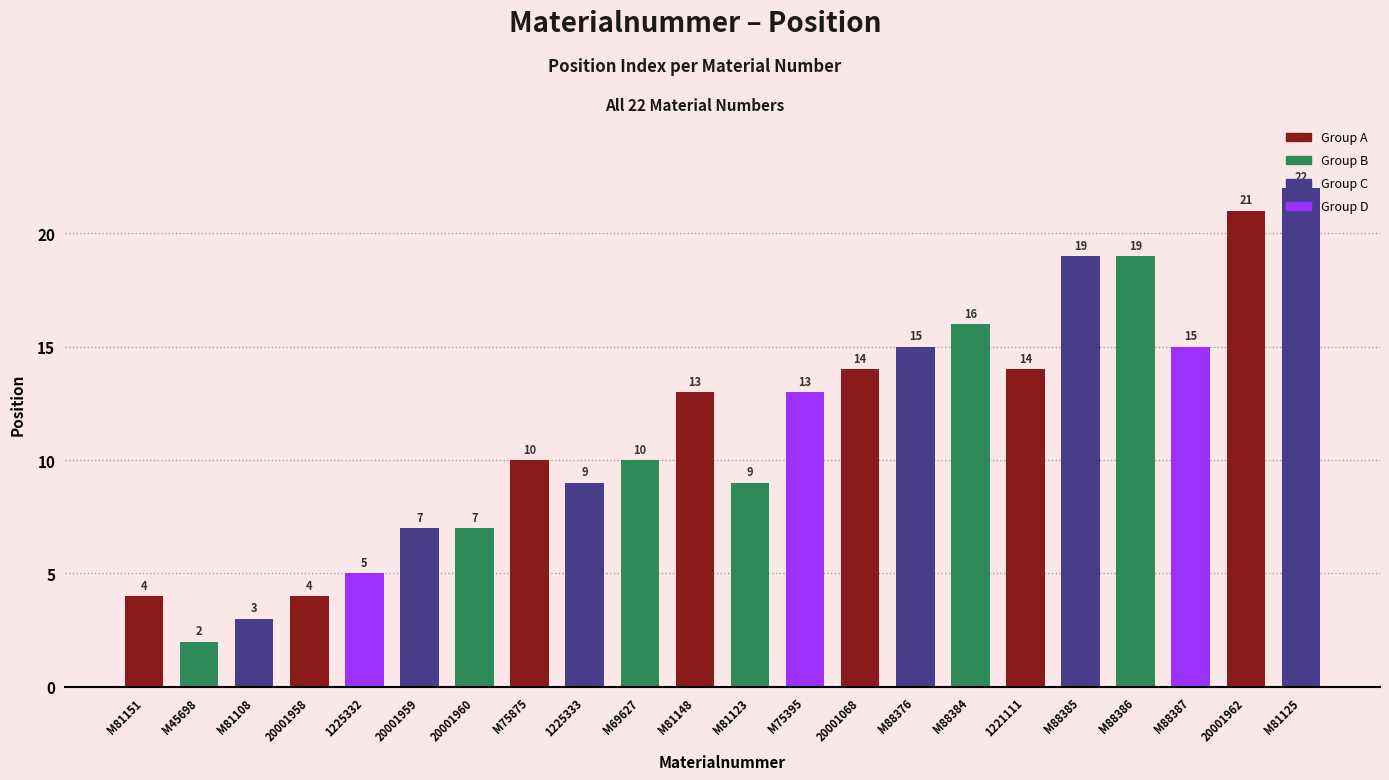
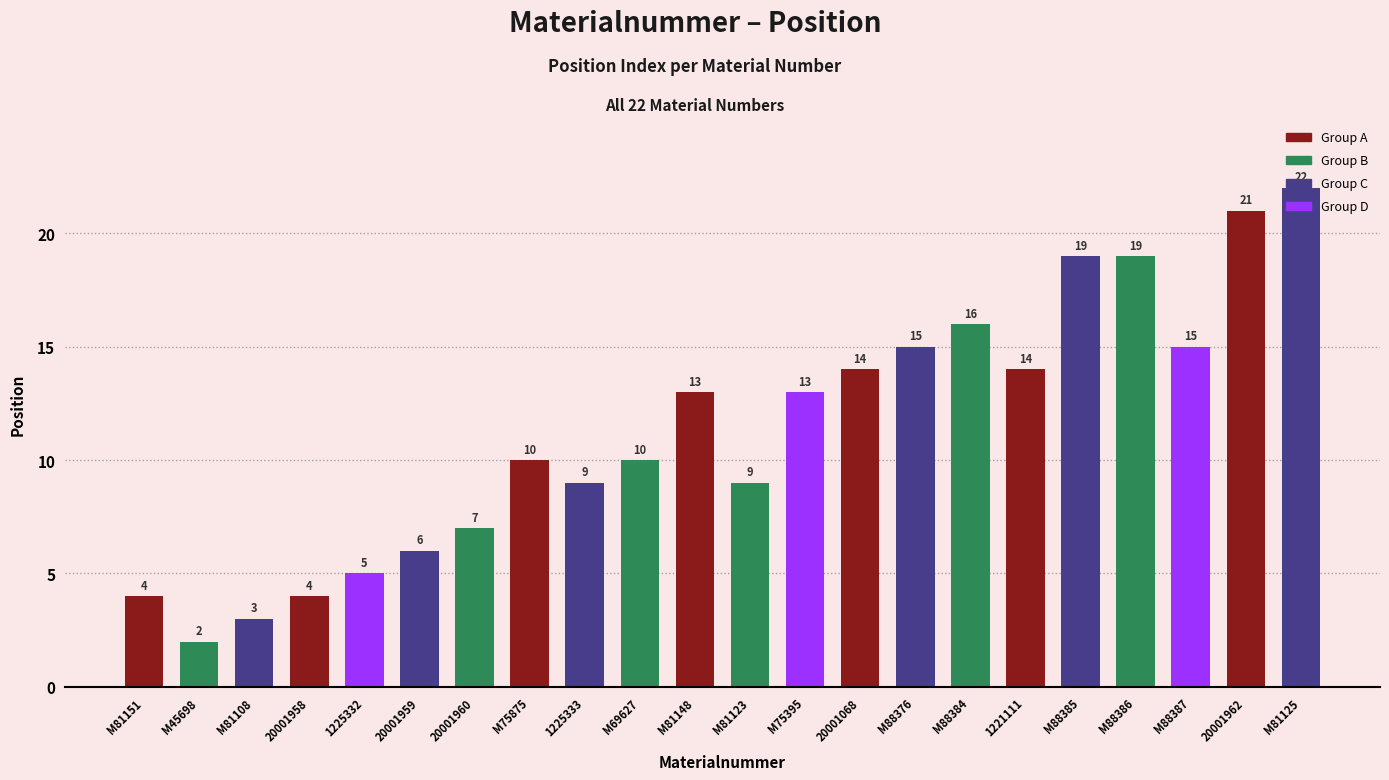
  {
    "M81151": 4,
    "M45698": 2,
    "M81108": 3,
    "20001958": 4,
    "1225332": 5,
-   "20001959": 7,
+   "20001959": 6,
    "20001960": 7,
    "M75875": 10,
    "1225333": 9,
    "M69627": 10,
    "M81148": 13,
    "M81123": 9,
    "M75395": 13,
    "20001068": 14,
    "M88376": 15,
    "M88384": 16,
    "1221111": 14,
    "M88385": 19,
    "M88386": 19,
    "M88387": 15,
    "20001962": 21,
    "M81125": 22
  }
